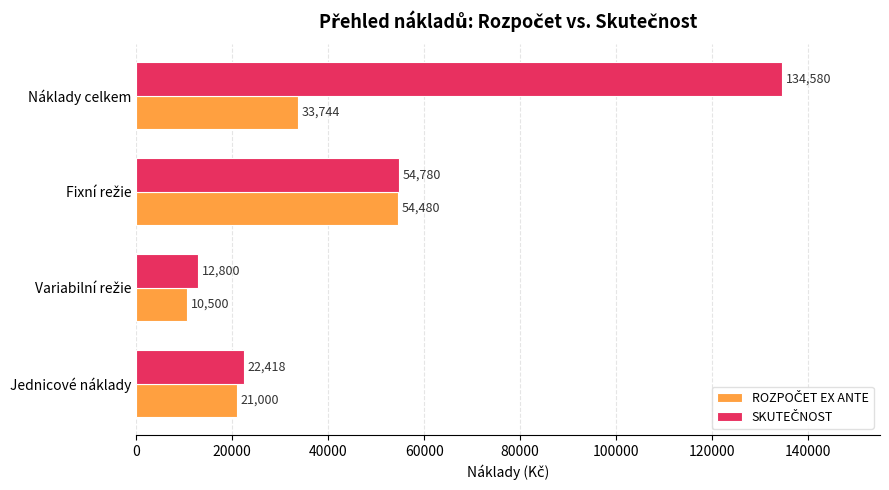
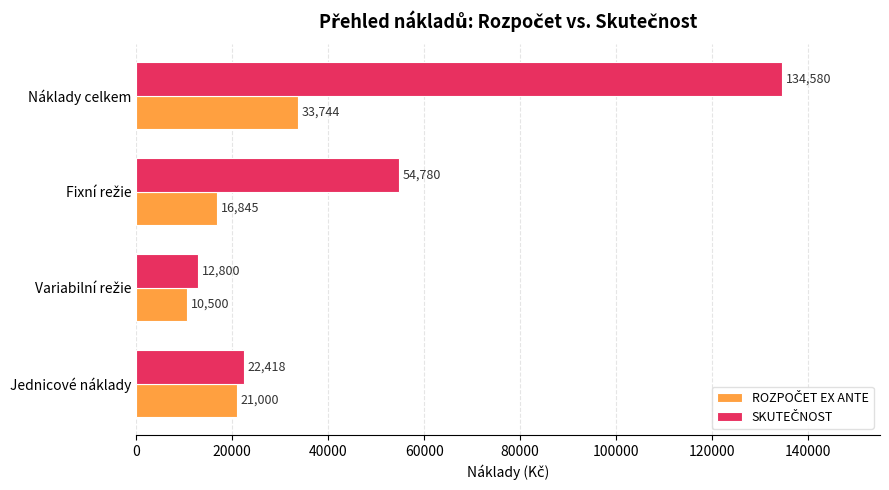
  {
    "ROZPOČET EX ANTE": {
      "Náklady celkem": "33,744",
-     "Fixní režie": "54,480",
+     "Fixní režie": "16,845",
      "Variabilní režie": "10,500",
      "Jednicové náklady": "21,000"
    },
    "SKUTEČNOST": {
      "Náklady celkem": "134,580",
      "Fixní režie": "54,780",
      "Variabilní režie": "12,800",
      "Jednicové náklady": "22,418"
    }
  }
